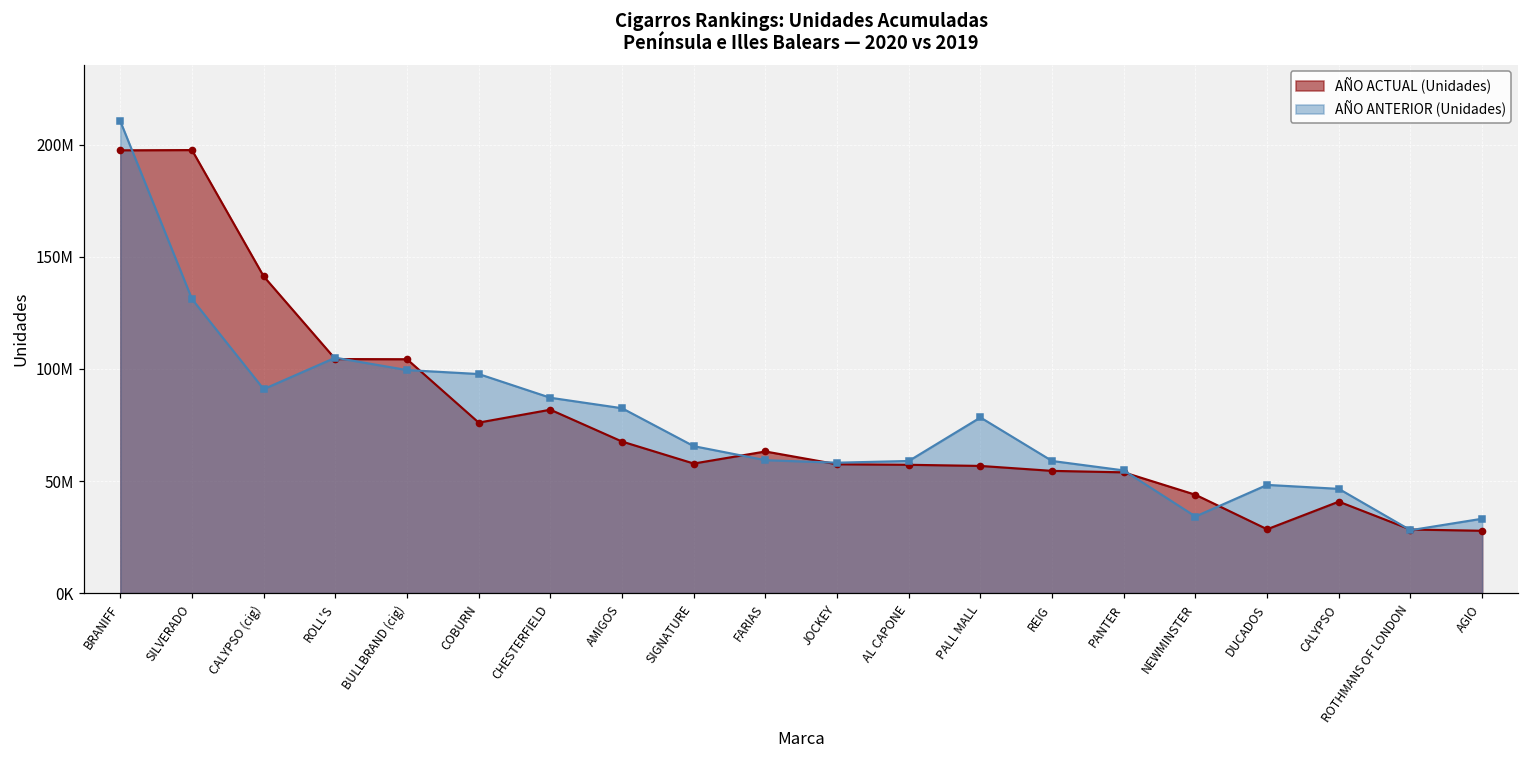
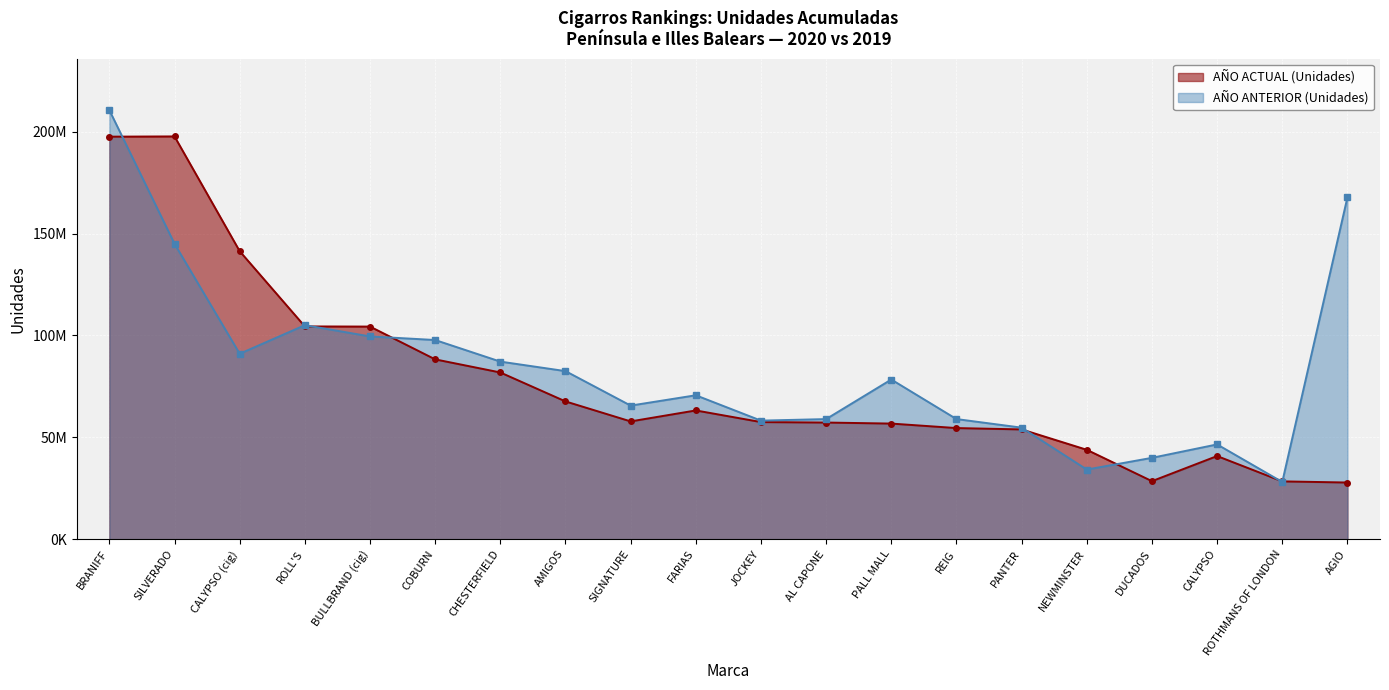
  {
    "AÑO ACTUAL (Unidades)": {
      "BRANIFF": 198000000,
      "SILVERADO": 198000000,
      "CALYPSO (cig)": 141000000,
      "BULLBRAND (cig)": 104000000,
-     "COBURN": 76000000,
+     "COBURN": 88000000,
      "CHESTERFIELD": 82000000,
      "AMIGOS": 68000000,
      "SIGNATURE": 58000000,
      "FARIAS": 63000000,
      "AL CAPONE": 57000000,
      "PALL MALL": 57000000,
      "REIG": 55000000,
      "NEWMINSTER": 44000000,
      "DUCADOS": 28000000,
      "CALYPSO": 41000000,
      "AGIO": 28000000
    },
    "AÑO ANTERIOR (Unidades)": {
      "BRANIFF": 211000000,
-     "SILVERADO": 131000000,
+     "SILVERADO": 145000000,
      "CALYPSO (cig)": 91000000,
      "BULLBRAND (cig)": 100000000,
      "COBURN": 98000000,
      "CHESTERFIELD": 87000000,
      "AMIGOS": 82000000,
      "SIGNATURE": 66000000,
-     "FARIAS": 59000000,
+     "FARIAS": 71000000,
      "AL CAPONE": 59000000,
      "PALL MALL": 78000000,
      "REIG": 59000000,
      "NEWMINSTER": 34000000,
-     "DUCADOS": 48000000,
+     "DUCADOS": 40000000,
      "CALYPSO": 47000000,
-     "AGIO": 33000000
+     "AGIO": 168000000
    }
  }
